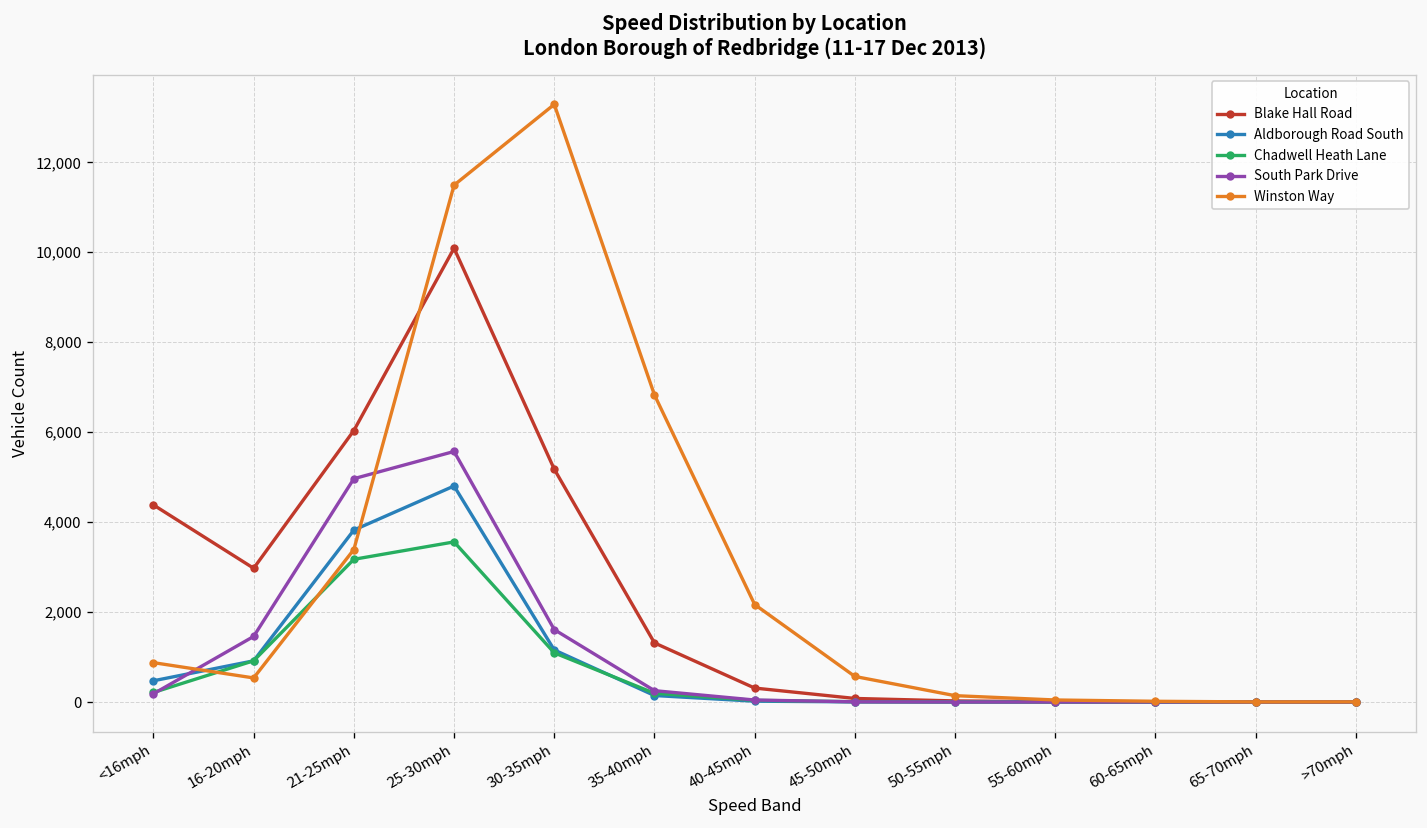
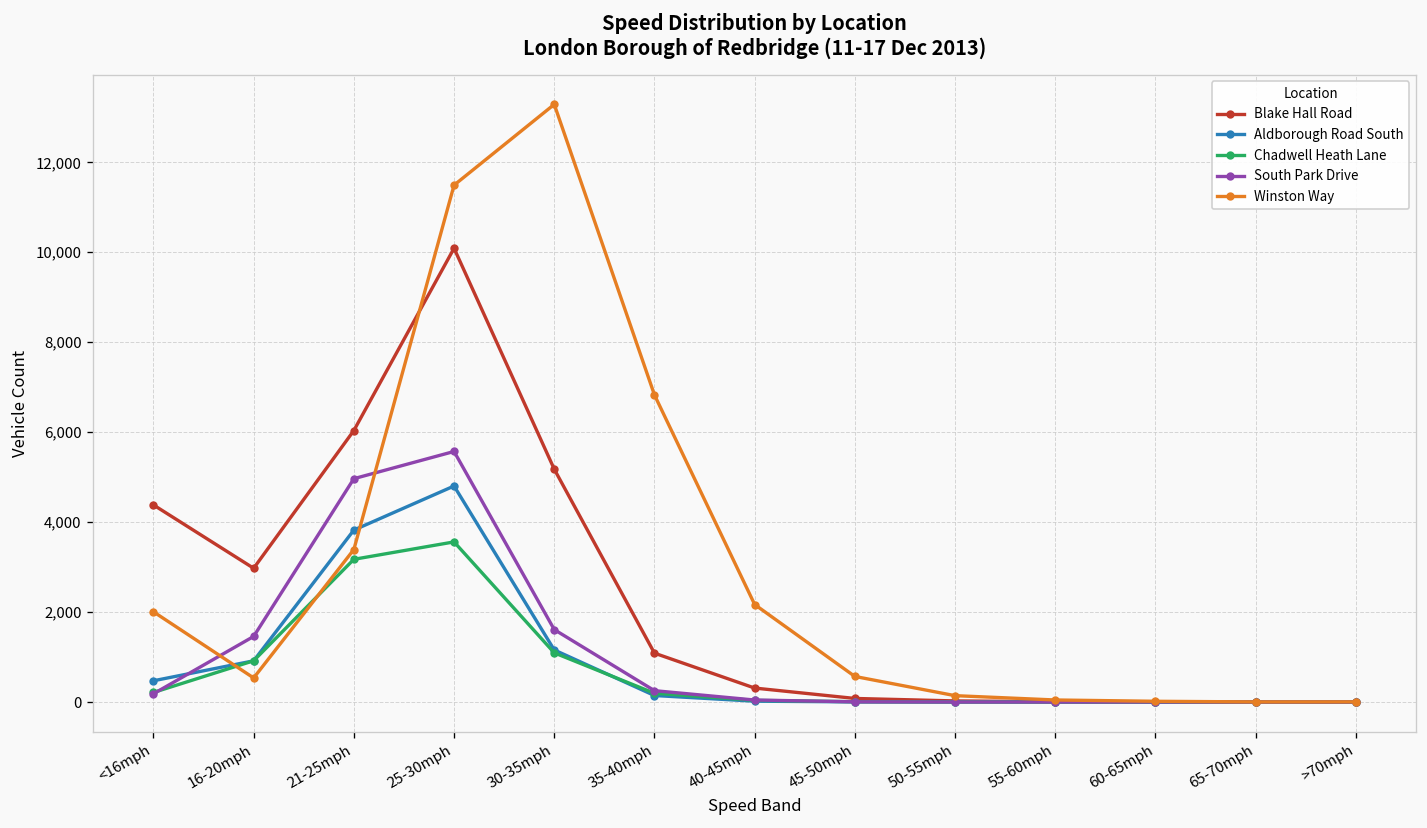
  {
    "Blake Hall Road": {
      "<16mph": "4,400",
      "16-20mph": "3,000",
      "21-25mph": "6,000",
      "25-30mph": "10,100",
      "30-35mph": "5,200",
-     "35-40mph": "1,300",
+     "35-40mph": "1,100",
      "40-45mph": "300",
      "45-50mph": "100"
    },
    "Aldborough Road South": {
      "<16mph": "500",
      "21-25mph": "3,800",
      "25-30mph": "4,800"
    },
    "Chadwell Heath Lane": {
      "21-25mph": "3,200",
      "25-30mph": "3,600"
    },
    "South Park Drive": {
      "16-20mph": "1,500",
      "21-25mph": "5,000",
      "25-30mph": "5,600",
      "30-35mph": "1,600"
    },
    "Winston Way": {
-     "<16mph": "900",
+     "<16mph": "2,000",
      "16-20mph": "500",
      "21-25mph": "3,400",
      "25-30mph": "11,500",
      "30-35mph": "13,300",
      "35-40mph": "6,800",
      "40-45mph": "2,200",
      "45-50mph": "600",
      "50-55mph": "100"
    }
  }
